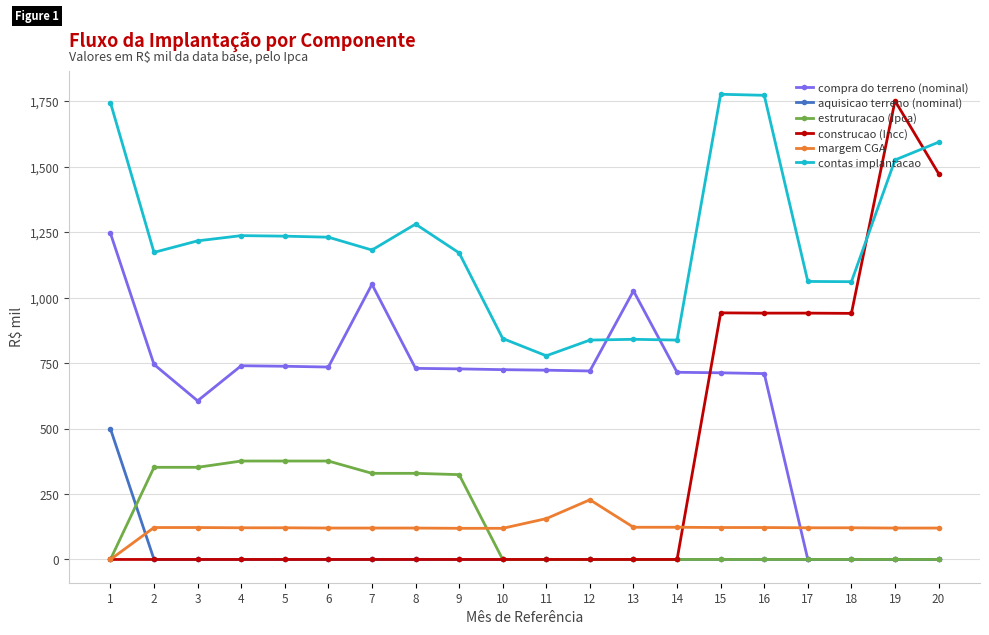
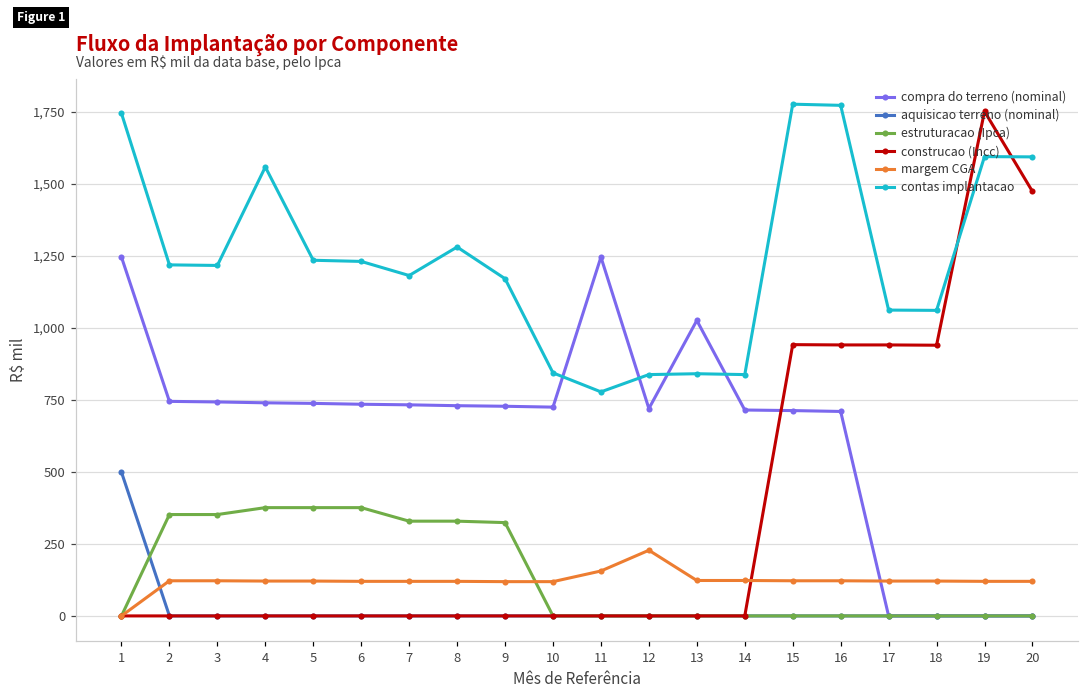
  {
    "compra do terreno (nominal)": {
      "1": "1,250",
      "2": "750",
-     "3": "610",
+     "3": "740",
      "4": "740",
      "5": "740",
      "6": "740",
-     "7": "1,050",
+     "7": "730",
      "8": "730",
      "9": "730",
      "10": "730",
-     "11": "720",
+     "11": "1,250",
      "12": "720",
      "13": "1,030",
      "14": "720",
      "15": "710",
      "16": "710"
    },
    "aquisicao terreno (nominal)": {
      "1": "500"
    },
    "estruturacao (Ipca)": {
      "2": "350",
      "3": "350",
      "4": "380",
      "5": "380",
      "6": "380",
      "7": "330",
      "8": "330",
      "9": "320"
    },
    "construcao (Incc)": {
      "15": "940",
      "16": "940",
      "17": "940",
      "18": "940",
      "19": "1,750",
      "20": "1,470"
    },
    "margem CGA": {
      "2": "120",
      "3": "120",
      "4": "120",
      "5": "120",
      "6": "120",
      "7": "120",
      "8": "120",
      "9": "120",
      "10": "120",
      "11": "160",
      "12": "230",
      "13": "120",
      "14": "120",
      "15": "120",
      "16": "120",
      "17": "120",
      "18": "120",
      "19": "120",
      "20": "120"
    },
    "contas implantacao": {
      "1": "1,750",
-     "2": "1,170",
+     "2": "1,220",
      "3": "1,220",
-     "4": "1,240",
+     "4": "1,560",
      "5": "1,240",
      "6": "1,230",
      "7": "1,180",
      "8": "1,280",
      "9": "1,170",
      "10": "840",
      "11": "780",
      "12": "840",
      "13": "840",
      "14": "840",
      "15": "1,780",
      "16": "1,770",
      "17": "1,060",
      "18": "1,060",
-     "19": "1,530",
+     "19": "1,600",
      "20": "1,590"
    }
  }
